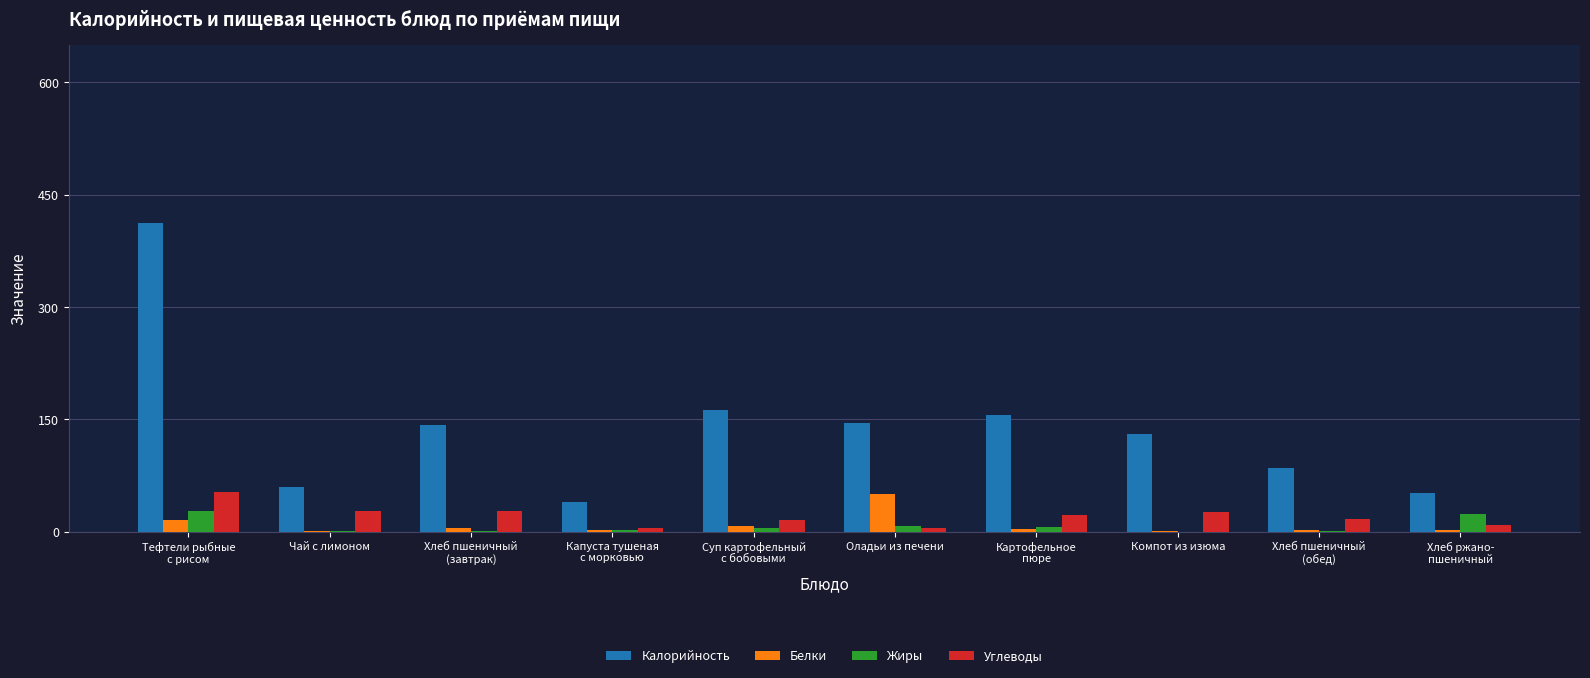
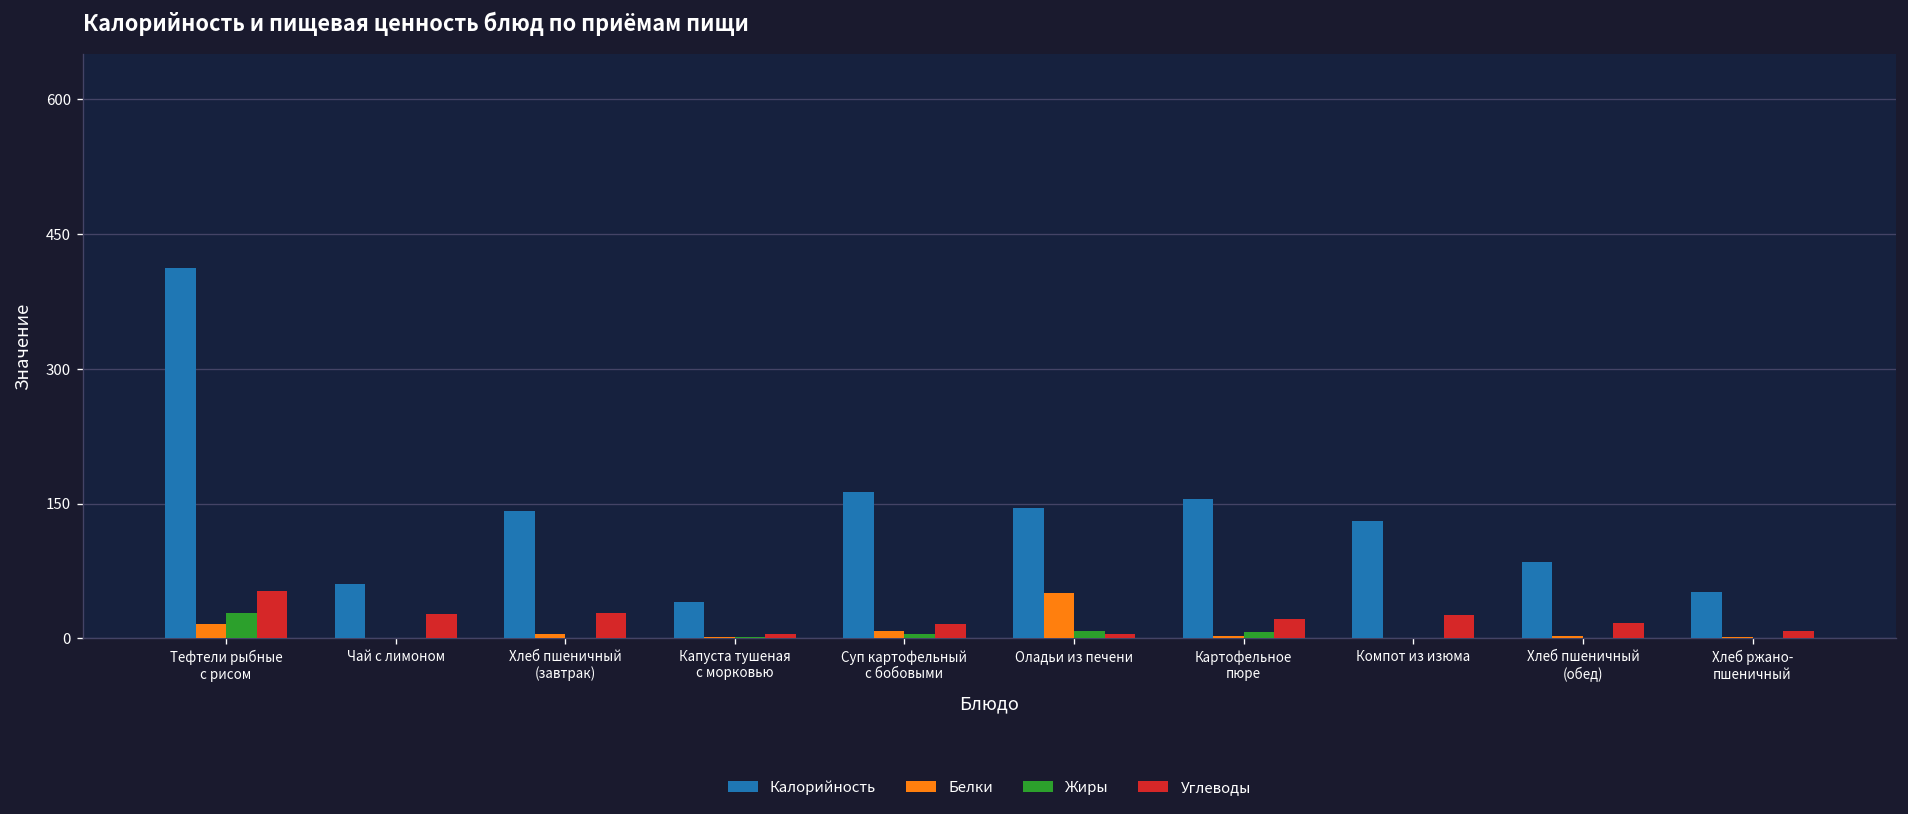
  {
    "Калорийность": {
      "Тефтели рыбные с рисом": 410,
      "Чай с лимоном": 60,
      "Хлеб пшеничный (завтрак)": 140,
      "Капуста тушеная с морковью": 40,
      "Суп картофельный с бобовыми": 160,
      "Оладьи из печени": 150,
      "Картофельное пюре": 160,
      "Компот из изюма": 130,
      "Хлеб пшеничный (обед)": 90,
      "Хлеб ржано- пшеничный": 50
    },
    "Белки": {
      "Тефтели рыбные с рисом": 20,
      "Хлеб пшеничный (завтрак)": 10,
      "Суп картофельный с бобовыми": 10,
      "Оладьи из печени": 50
    },
    "Жиры": {
      "Тефтели рыбные с рисом": 30,
      "Суп картофельный с бобовыми": 0,
      "Оладьи из печени": 10,
      "Картофельное пюре": 10,
      "Компот из изюма": 0,
-     "Хлеб ржано- пшеничный": 20
+     "Хлеб ржано- пшеничный": 0
    },
    "Углеводы": {
      "Тефтели рыбные с рисом": 50,
      "Чай с лимоном": 30,
      "Хлеб пшеничный (завтрак)": 30,
      "Капуста тушеная с морковью": 10,
      "Суп картофельный с бобовыми": 20,
      "Оладьи из печени": 10,
      "Картофельное пюре": 20,
      "Компот из изюма": 30,
      "Хлеб пшеничный (обед)": 20,
      "Хлеб ржано- пшеничный": 10
    }
  }
